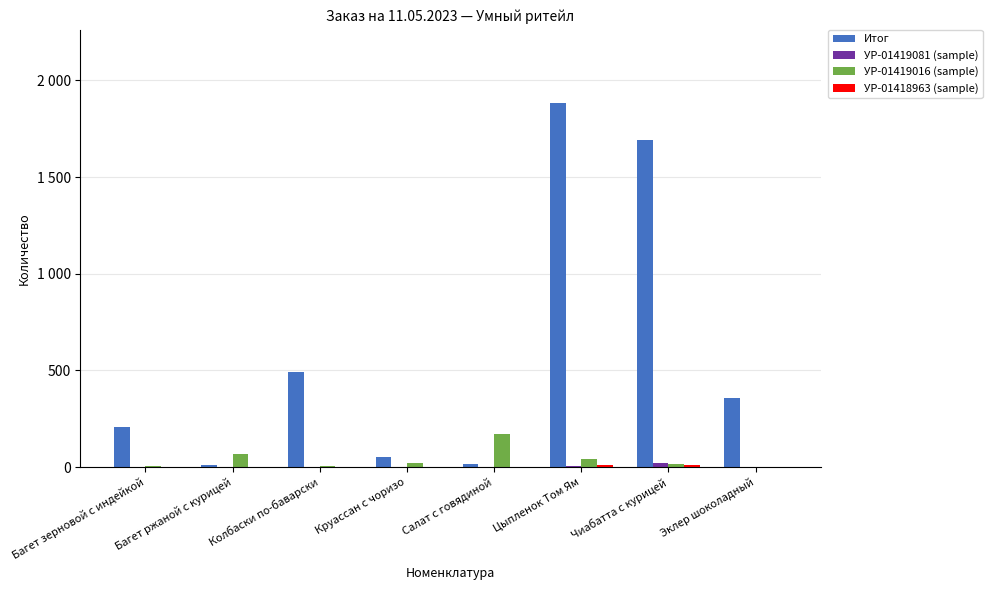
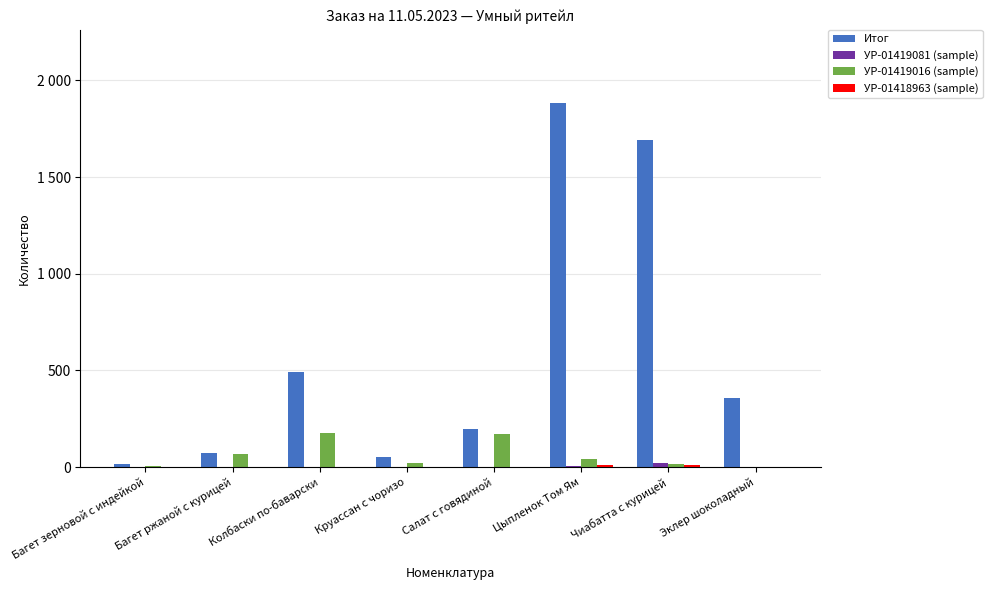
  {
    "Итог": {
-     "Багет зерновой с индейкой": 210,
-     "Багет ржаной с курицей": 10,
+     "Багет зерновой с индейкой": 20,
+     "Багет ржаной с курицей": 70,
      "Колбаски по-баварски": 490,
      "Круассан с чоризо": 50,
-     "Салат с говядиной": 20,
+     "Салат с говядиной": 200,
      "Цыпленок Том Ям": 1890,
      "Чиабатта с курицей": 1690,
      "Эклер шоколадный": 360
    },
    "УР-01419081 (sample)": {
      "Багет зерновой с индейкой": 0,
      "Багет ржаной с курицей": 0,
      "Круассан с чоризо": 0,
      "Салат с говядиной": 0,
      "Чиабатта с курицей": 20,
      "Эклер шоколадный": 0
    },
    "УР-01419016 (sample)": {
      "Багет ржаной с курицей": 70,
-     "Колбаски по-баварски": 0,
+     "Колбаски по-баварски": 180,
      "Круассан с чоризо": 20,
      "Салат с говядиной": 170,
      "Цыпленок Том Ям": 40,
      "Чиабатта с курицей": 20,
      "Эклер шоколадный": 0
    },
    "УР-01418963 (sample)": {
      "Багет зерновой с индейкой": 0,
      "Багет ржаной с курицей": 0,
      "Круассан с чоризо": 0,
      "Салат с говядиной": 0,
      "Чиабатта с курицей": 10,
      "Эклер шоколадный": 0
    }
  }
